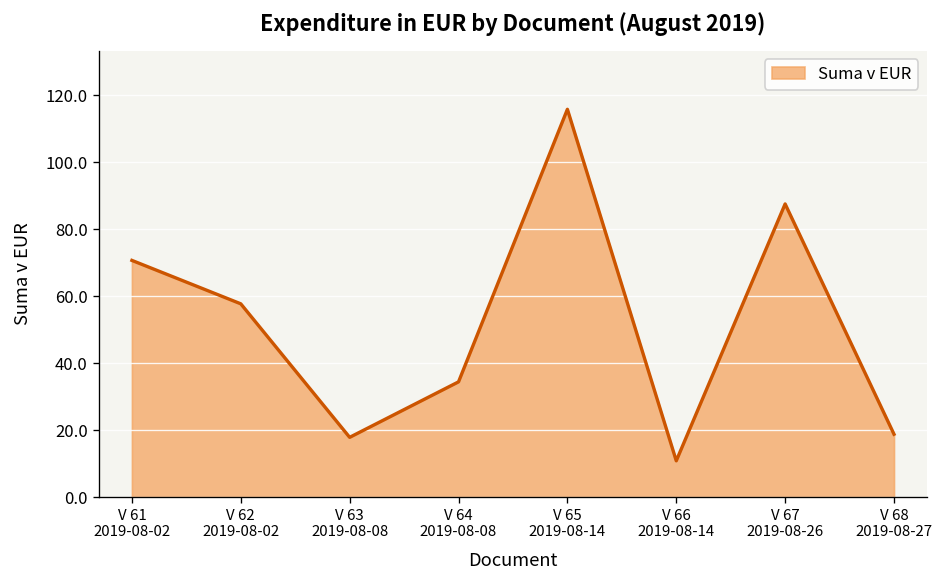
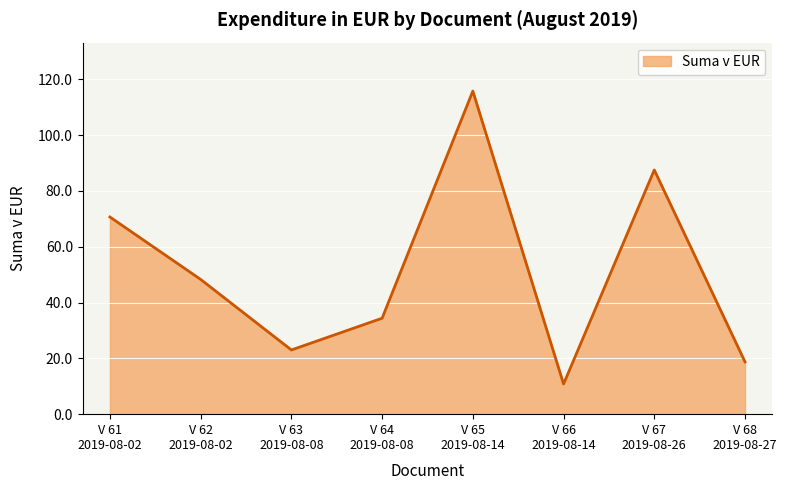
  {
    "V 61 2019-08-02": 71,
-   "V 62 2019-08-02": 58,
-   "V 63 2019-08-08": 18,
+   "V 62 2019-08-02": 48,
+   "V 63 2019-08-08": 23,
    "V 64 2019-08-08": 34,
    "V 65 2019-08-14": 116,
    "V 66 2019-08-14": 11,
    "V 67 2019-08-26": 88,
    "V 68 2019-08-27": 19
  }
